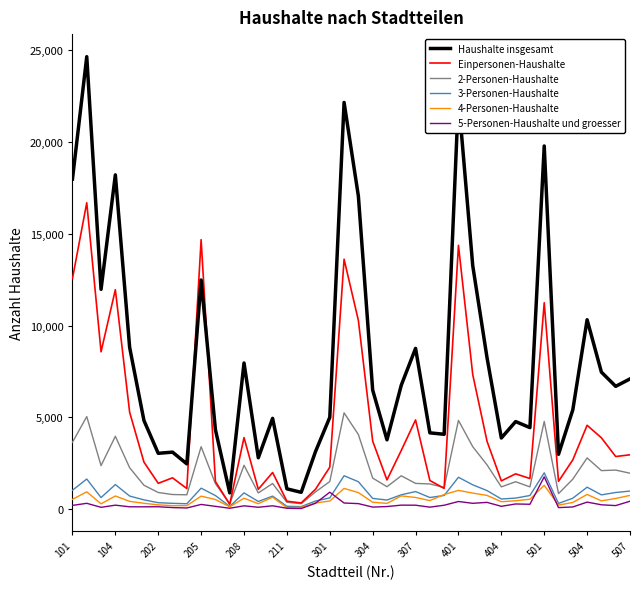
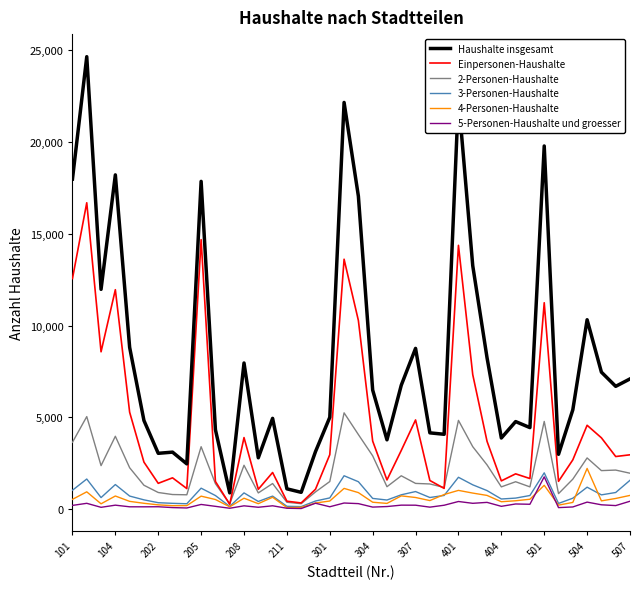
  {
    "Haushalte insgesamt": {
      "101": "18,000",
      "104": "18,200",
      "202": "3,000",
-     "205": "12,500",
+     "205": "17,900",
      "208": "8,000",
      "211": "1,100",
      "301": "5,000",
      "304": "6,500",
      "307": "8,800",
      "404": "3,900",
      "501": "19,800",
      "504": "10,300",
      "507": "7,100"
    },
    "Einpersonen-Haushalte": {
      "101": "12,600",
      "104": "12,000",
      "202": "1,400",
      "205": "14,700",
      "208": "3,900",
-     "301": "2,300",
+     "301": "3,000",
      "304": "3,700",
      "307": "4,900",
      "401": "14,400",
      "404": "1,500",
      "501": "11,200",
      "504": "4,600",
      "507": "3,000"
    },
    "2-Personen-Haushalte": {
      "101": "3,600",
      "104": "4,000",
      "202": "900",
      "205": "3,400",
      "208": "2,400",
      "301": "1,500",
-     "304": "1,700",
+     "304": "2,900",
      "307": "1,400",
      "401": "4,800",
      "404": "1,200",
      "501": "4,800",
      "504": "2,800",
      "507": "2,000"
    },
    "3-Personen-Haushalte": {
      "101": "1,000",
      "104": "1,300",
      "205": "1,100",
      "208": "900",
      "301": "600",
      "304": "600",
      "307": "1,000",
      "401": "1,700",
      "404": "600",
      "501": "2,000",
      "504": "1,200",
-     "507": "1,000"
+     "507": "1,600"
    },
    "4-Personen-Haushalte": {
      "101": "500",
      "104": "700",
      "205": "700",
      "208": "600",
      "301": "400",
      "304": "400",
      "307": "600",
      "401": "1,000",
      "404": "400",
      "501": "1,300",
-     "504": "800",
+     "504": "2,200",
      "507": "800"
    },
    "5-Personen-Haushalte und groesser": {
      "101": "200",
      "104": "200",
      "205": "300",
      "208": "200",
-     "301": "900",
+     "301": "100",
      "304": "100",
      "307": "200",
      "401": "400",
      "404": "200",
      "501": "1,800",
      "504": "400",
      "507": "400"
    }
  }
